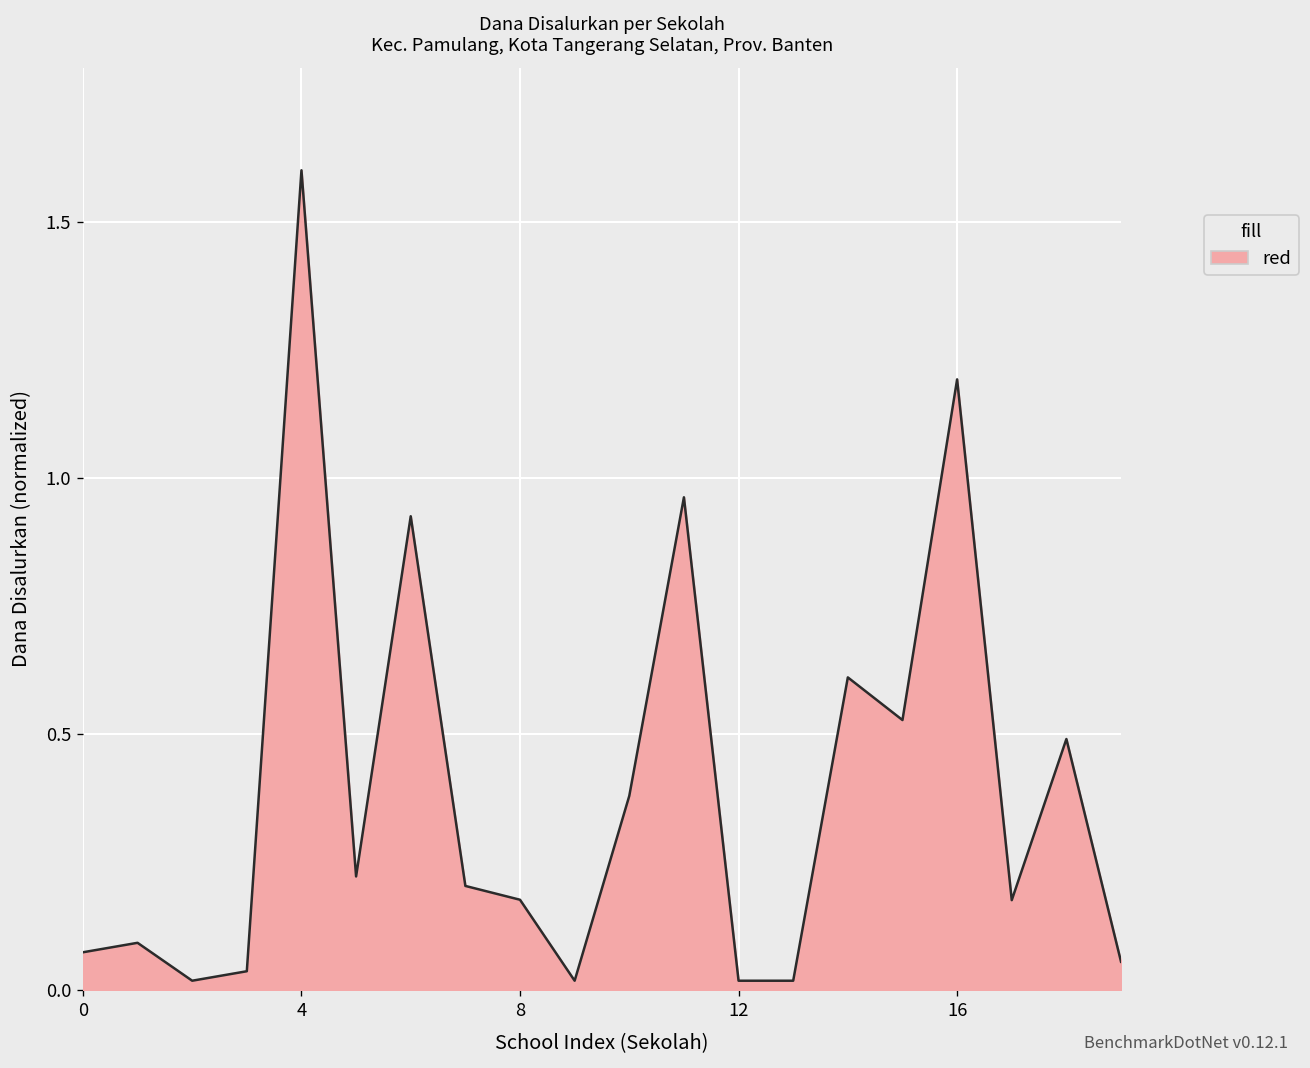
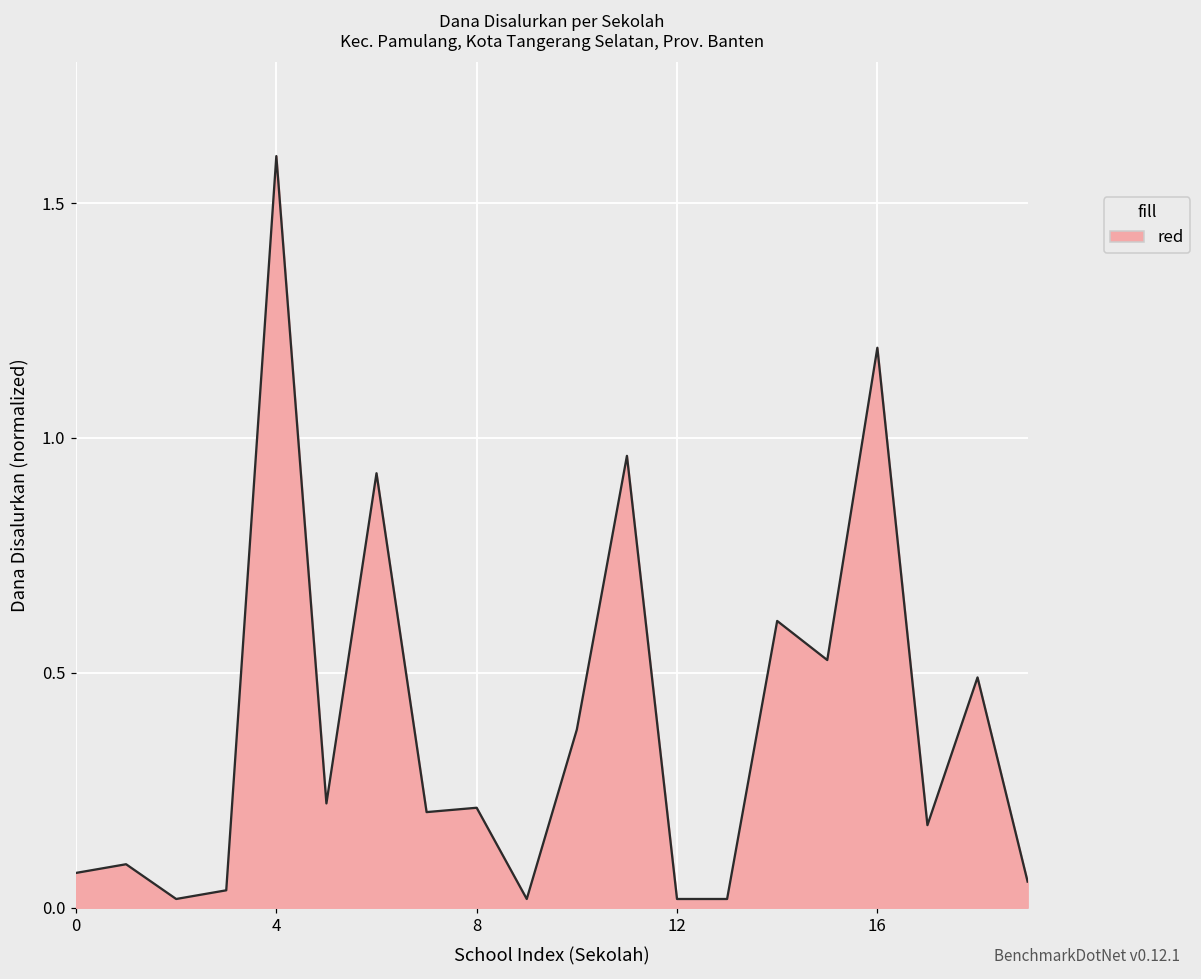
  {
    "0": 0.07,
    "4": 1.60,
-   "8": 0.18,
+   "8": 0.21,
    "12": 0.02,
    "16": 1.19
  }
